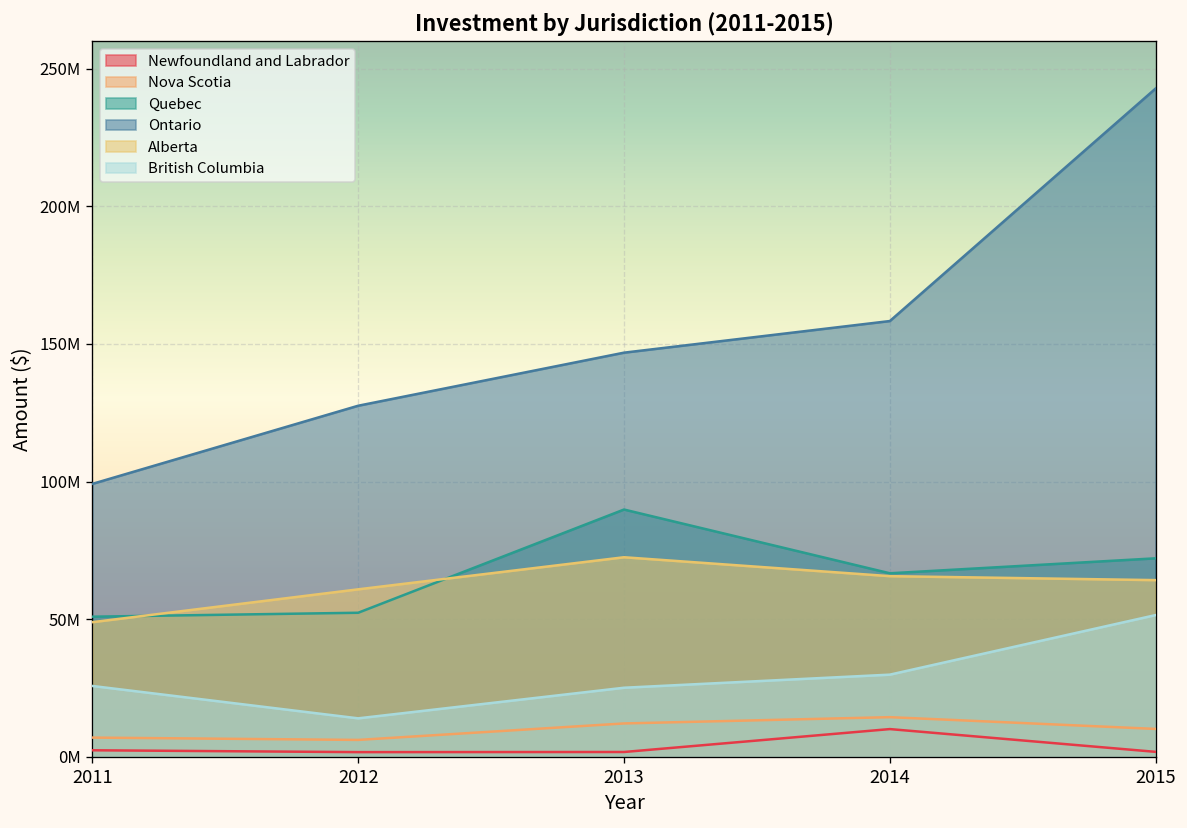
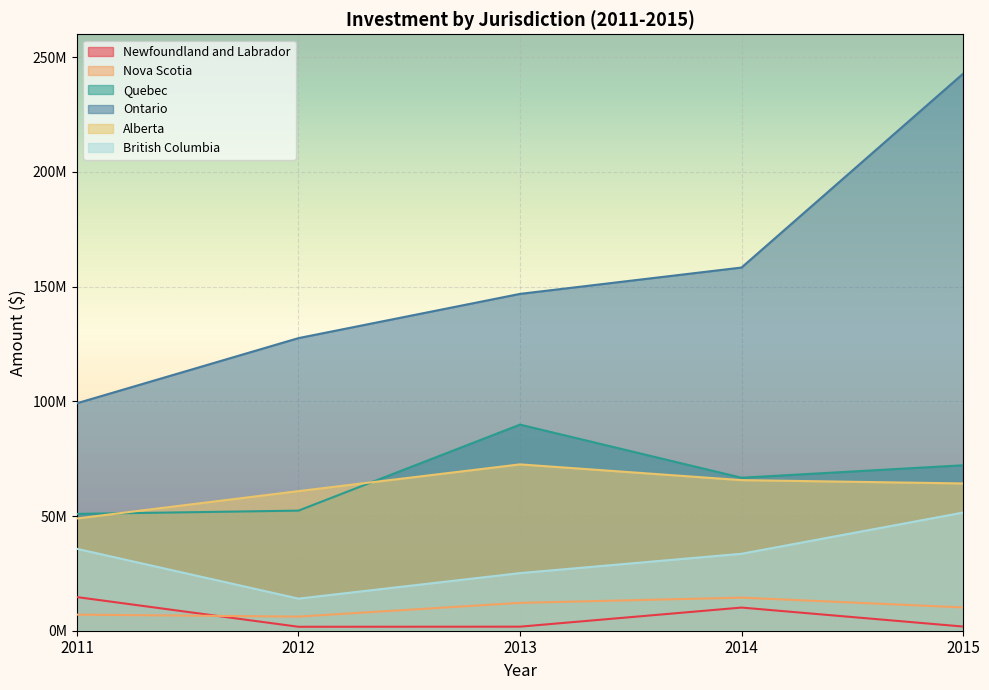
  {
    "Newfoundland and Labrador": {
-     "2011": 2000000,
+     "2011": 15000000,
      "2012": 2000000,
      "2013": 2000000,
      "2014": 10000000,
      "2015": 2000000
    },
    "British Columbia": {
-     "2011": 26000000,
+     "2011": 36000000,
      "2012": 14000000,
      "2013": 25000000,
-     "2014": 30000000,
+     "2014": 34000000,
      "2015": 52000000
    }
  }
